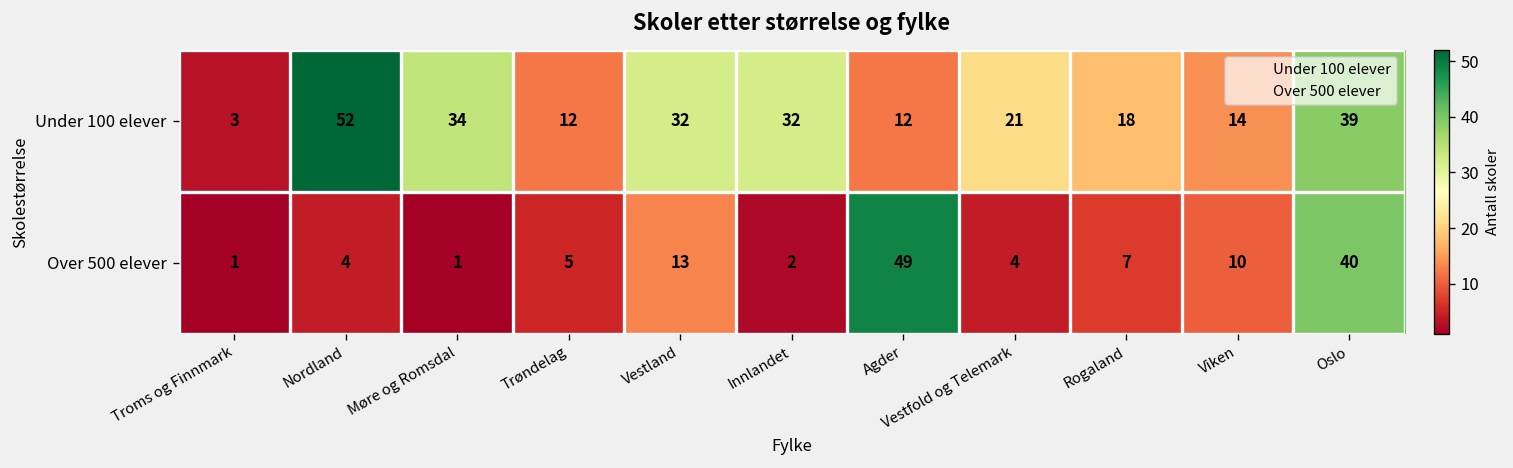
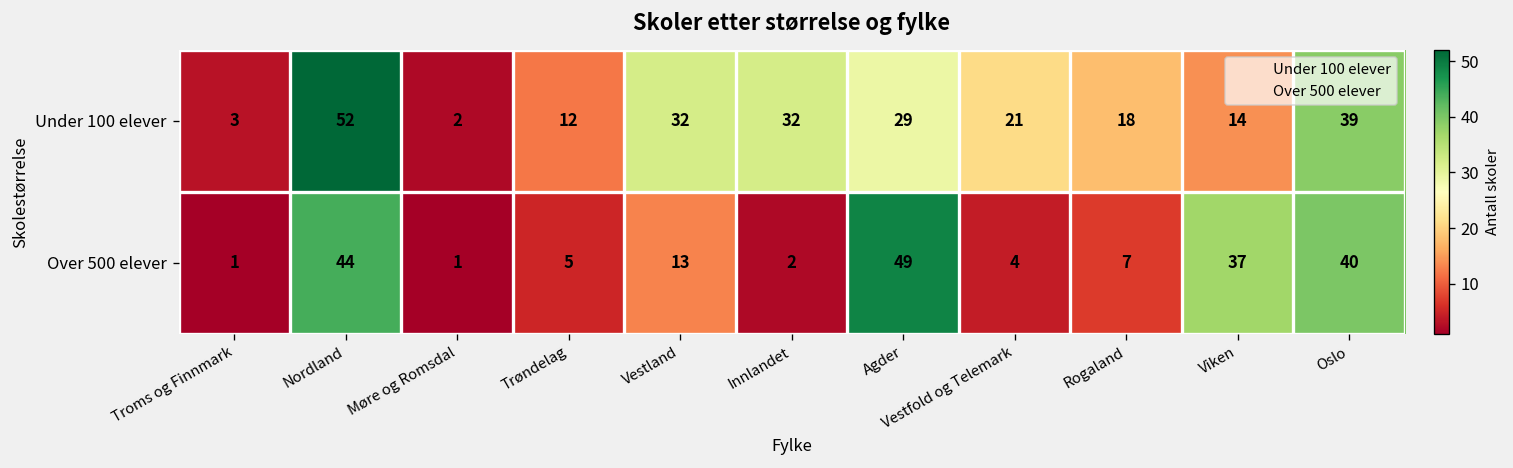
  {
    "Under 100 elever": {
      "Troms og Finnmark": 3,
      "Nordland": 52,
-     "Møre og Romsdal": 34,
+     "Møre og Romsdal": 2,
      "Trøndelag": 12,
      "Vestland": 32,
      "Innlandet": 32,
-     "Agder": 12,
+     "Agder": 29,
      "Vestfold og Telemark": 21,
      "Rogaland": 18,
      "Viken": 14,
      "Oslo": 39
    },
    "Over 500 elever": {
      "Troms og Finnmark": 1,
-     "Nordland": 4,
+     "Nordland": 44,
      "Møre og Romsdal": 1,
      "Trøndelag": 5,
      "Vestland": 13,
      "Innlandet": 2,
      "Agder": 49,
      "Vestfold og Telemark": 4,
      "Rogaland": 7,
-     "Viken": 10,
+     "Viken": 37,
      "Oslo": 40
    }
  }
